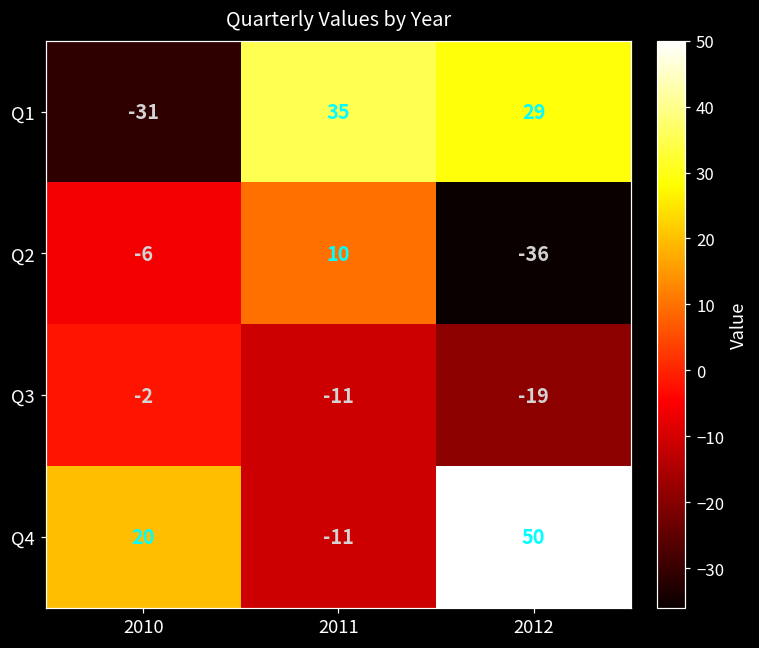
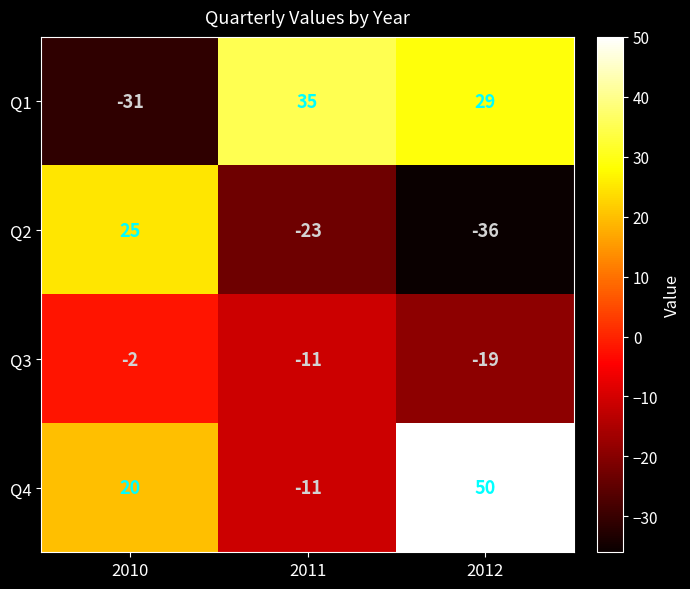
  {
    "Q1": {
      "2010": -31,
      "2011": 35,
      "2012": 29
    },
    "Q2": {
-     "2010": -6,
-     "2011": 10,
+     "2010": 25,
+     "2011": -23,
      "2012": -36
    },
    "Q3": {
      "2010": -2,
      "2011": -11,
      "2012": -19
    },
    "Q4": {
      "2010": 20,
      "2011": -11,
      "2012": 50
    }
  }
